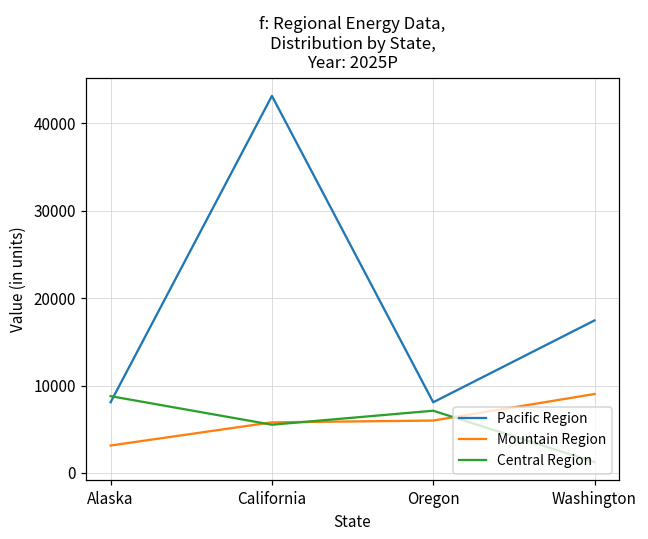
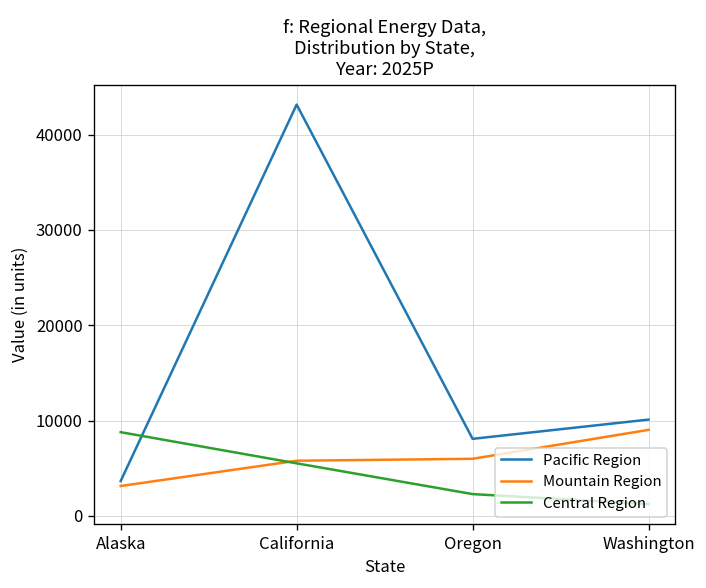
  {
    "Pacific Region": {
-     "Alaska": 8000,
+     "Alaska": 4000,
      "California": 43000,
      "Oregon": 8000,
-     "Washington": 17000
+     "Washington": 10000
    },
    "Mountain Region": {
      "Alaska": 3000,
      "Oregon": 6000,
      "Washington": 9000
    },
    "Central Region": {
      "Alaska": 9000,
-     "Oregon": 7000
+     "Oregon": 2000
    }
  }
